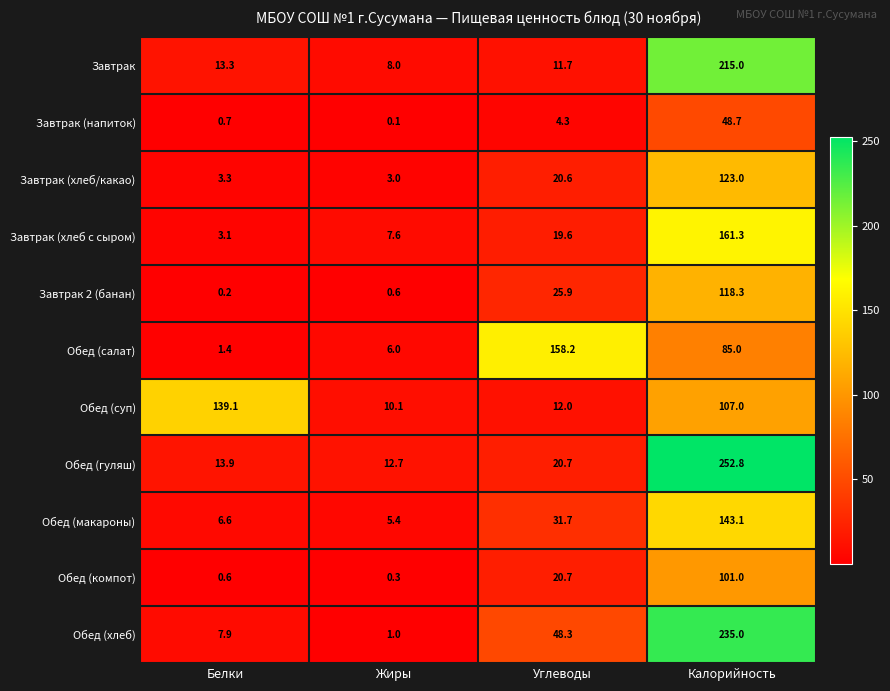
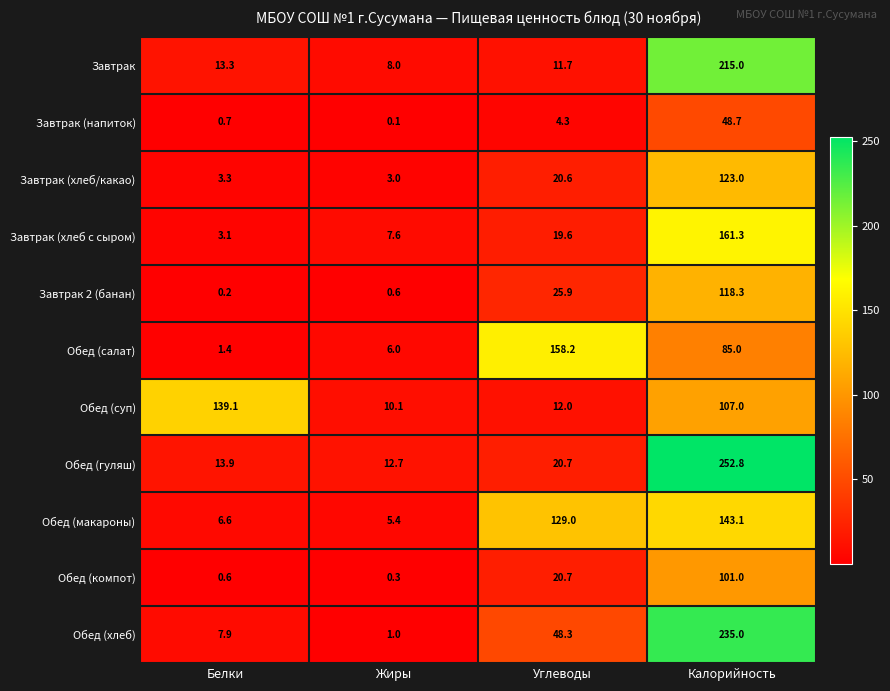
  {
    "Завтрак": {
      "Белки": 13.3,
      "Жиры": 8.0,
      "Углеводы": 11.7,
      "Калорийность": 215.0
    },
    "Завтрак (напиток)": {
      "Белки": 0.7,
      "Жиры": 0.1,
      "Углеводы": 4.3,
      "Калорийность": 48.7
    },
    "Завтрак (хлеб/какао)": {
      "Белки": 3.3,
      "Жиры": 3.0,
      "Углеводы": 20.6,
      "Калорийность": 123.0
    },
    "Завтрак (хлеб с сыром)": {
      "Белки": 3.1,
      "Жиры": 7.6,
      "Углеводы": 19.6,
      "Калорийность": 161.3
    },
    "Завтрак 2 (банан)": {
      "Белки": 0.2,
      "Жиры": 0.6,
      "Углеводы": 25.9,
      "Калорийность": 118.3
    },
    "Обед (салат)": {
      "Белки": 1.4,
      "Жиры": 6.0,
      "Углеводы": 158.2,
      "Калорийность": 85.0
    },
    "Обед (суп)": {
      "Белки": 139.1,
      "Жиры": 10.1,
      "Углеводы": 12.0,
      "Калорийность": 107.0
    },
    "Обед (гуляш)": {
      "Белки": 13.9,
      "Жиры": 12.7,
      "Углеводы": 20.7,
      "Калорийность": 252.8
    },
    "Обед (макароны)": {
      "Белки": 6.6,
      "Жиры": 5.4,
-     "Углеводы": 31.7,
+     "Углеводы": 129.0,
      "Калорийность": 143.1
    },
    "Обед (компот)": {
      "Белки": 0.6,
      "Жиры": 0.3,
      "Углеводы": 20.7,
      "Калорийность": 101.0
    },
    "Обед (хлеб)": {
      "Белки": 7.9,
      "Жиры": 1.0,
      "Углеводы": 48.3,
      "Калорийность": 235.0
    }
  }
